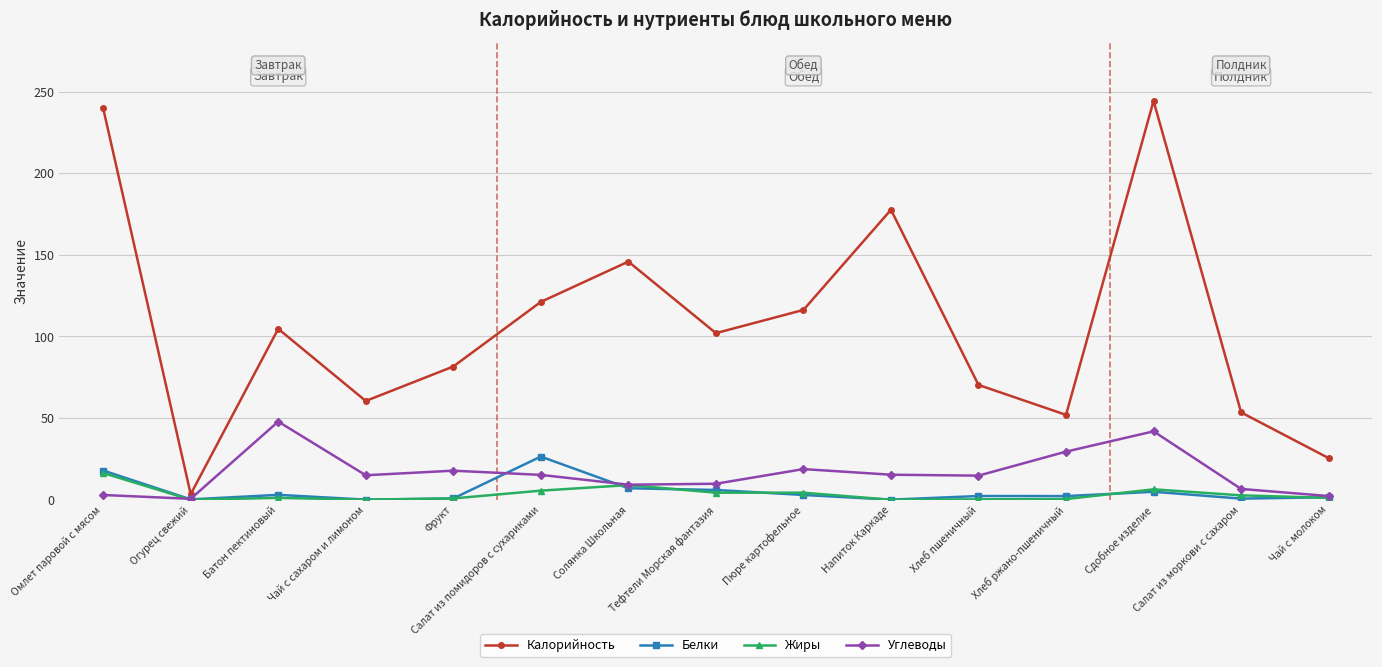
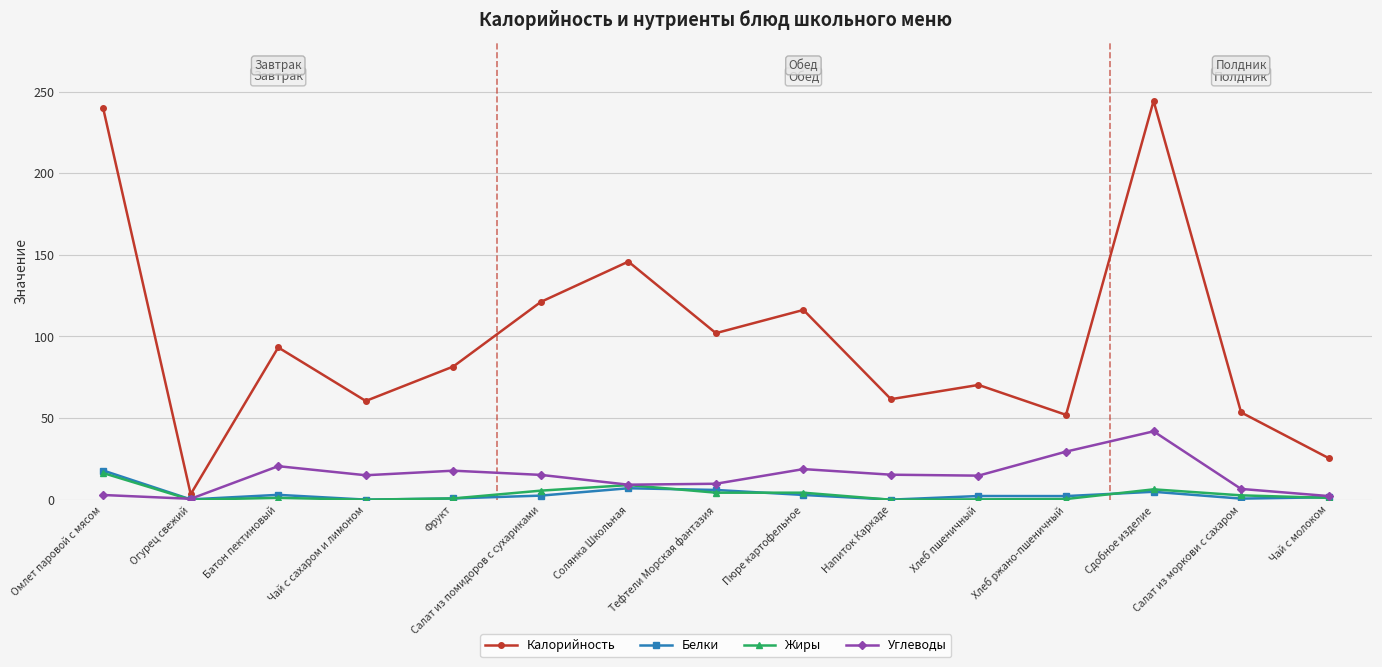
  {
    "Калорийность": {
      "Омлет паровой с мясом": 240,
      "Огурец свежий": 3,
-     "Батон пектиновый": 105,
+     "Батон пектиновый": 93,
      "Чай с сахаром и лимоном": 61,
      "Фрукт": 82,
      "Салат из помидоров с сухариками": 121,
      "Солянка Школьная": 146,
      "Тефтели Морская фантазия": 102,
      "Пюре картофельное": 116,
-     "Напиток Каркаде": 178,
+     "Напиток Каркаде": 62,
      "Хлеб пшеничный": 70,
      "Хлеб ржано-пшеничный": 52,
      "Сдобное изделие": 244,
      "Салат из моркови с сахаром": 54,
      "Чай с молоком": 26
    },
    "Белки": {
      "Батон пектиновый": 3,
-     "Салат из помидоров с сухариками": 26,
+     "Салат из помидоров с сухариками": 3,
      "Солянка Школьная": 7,
      "Тефтели Морская фантазия": 6,
      "Хлеб пшеничный": 2,
      "Хлеб ржано-пшеничный": 2,
      "Салат из моркови с сахаром": 1
    },
    "Жиры": {
      "Батон пектиновый": 1,
      "Салат из помидоров с сухариками": 6,
      "Тефтели Морская фантазия": 4,
      "Хлеб пшеничный": 0,
      "Хлеб ржано-пшеничный": 0,
      "Салат из моркови с сахаром": 3
    },
    "Углеводы": {
      "Омлет паровой с мясом": 3,
-     "Батон пектиновый": 48,
+     "Батон пектиновый": 21,
      "Чай с сахаром и лимоном": 15,
      "Фрукт": 18,
      "Салат из помидоров с сухариками": 15,
      "Тефтели Морская фантазия": 10,
      "Пюре картофельное": 19,
      "Напиток Каркаде": 15,
      "Хлеб пшеничный": 15,
      "Хлеб ржано-пшеничный": 29,
      "Сдобное изделие": 42,
      "Салат из моркови с сахаром": 7
    }
  }
